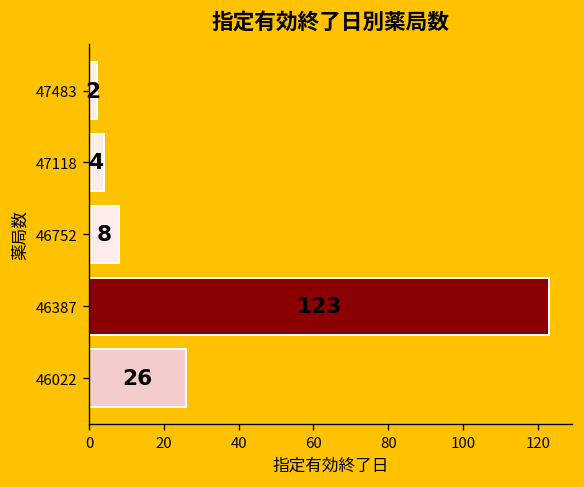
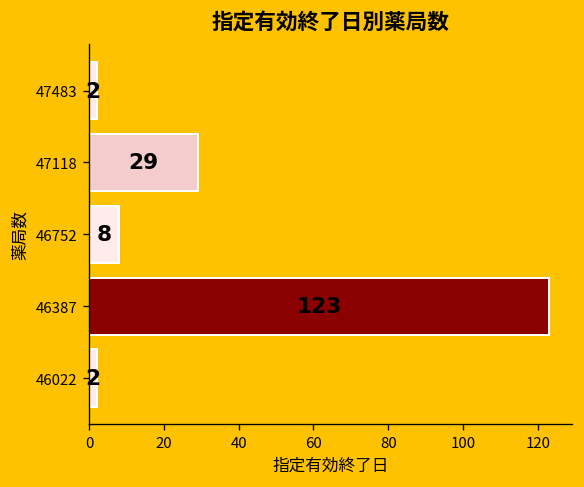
  {
    "47483": 2,
-   "47118": 4,
+   "47118": 29,
    "46752": 8,
    "46387": 123,
-   "46022": 26
+   "46022": 2
  }
